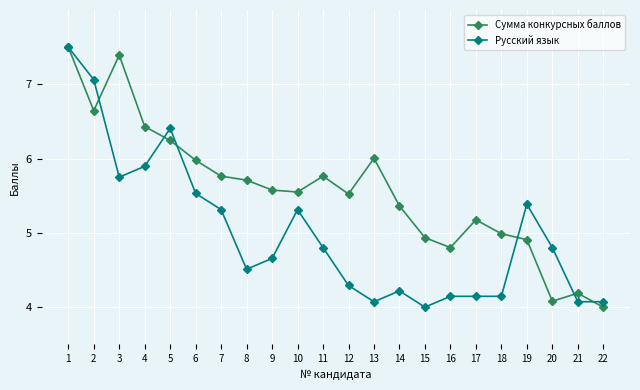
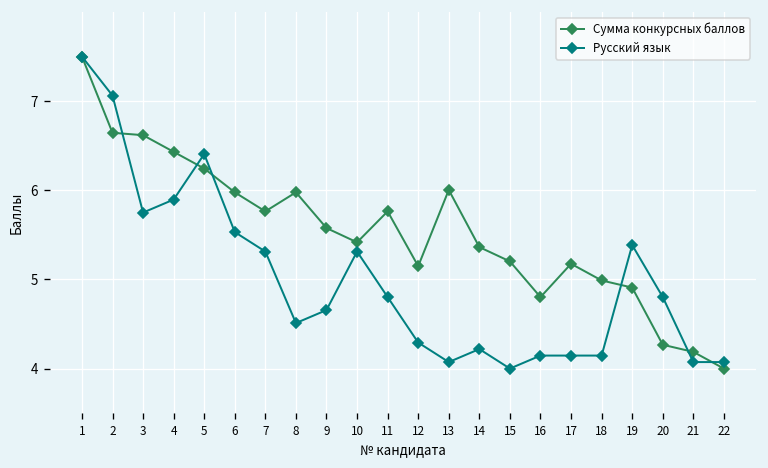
  {
    "Сумма конкурсных баллов": {
      "2": 6.6,
-     "3": 7.4,
+     "3": 6.6,
      "4": 6.4,
      "5": 6.2,
      "6": 6.0,
      "7": 5.8,
-     "8": 5.7,
+     "8": 6.0,
      "9": 5.6,
-     "10": 5.5,
+     "10": 5.4,
      "11": 5.8,
-     "12": 5.5,
+     "12": 5.1,
      "13": 6.0,
      "14": 5.4,
-     "15": 4.9,
+     "15": 5.2,
      "16": 4.8,
      "17": 5.2,
      "18": 5.0,
      "19": 4.9,
-     "20": 4.1,
+     "20": 4.3,
      "21": 4.2,
      "22": 4.0
    },
    "Русский язык": {
      "2": 7.1,
      "3": 5.8,
      "4": 5.9,
      "5": 6.4,
      "6": 5.5,
      "7": 5.3,
      "8": 4.5,
      "9": 4.7,
      "10": 5.3,
      "11": 4.8,
      "12": 4.3,
      "13": 4.1,
      "14": 4.2,
      "15": 4.0,
      "16": 4.1,
      "17": 4.1,
      "18": 4.1,
      "19": 5.4,
      "20": 4.8,
      "21": 4.1,
      "22": 4.1
    }
  }
